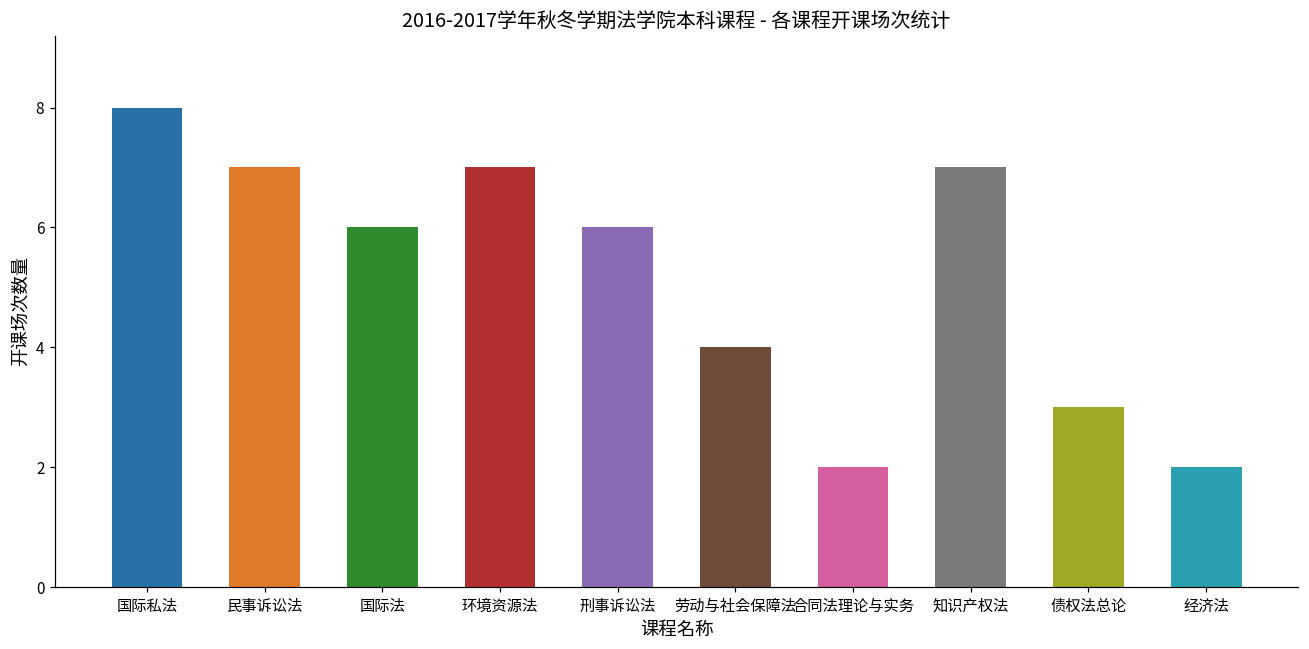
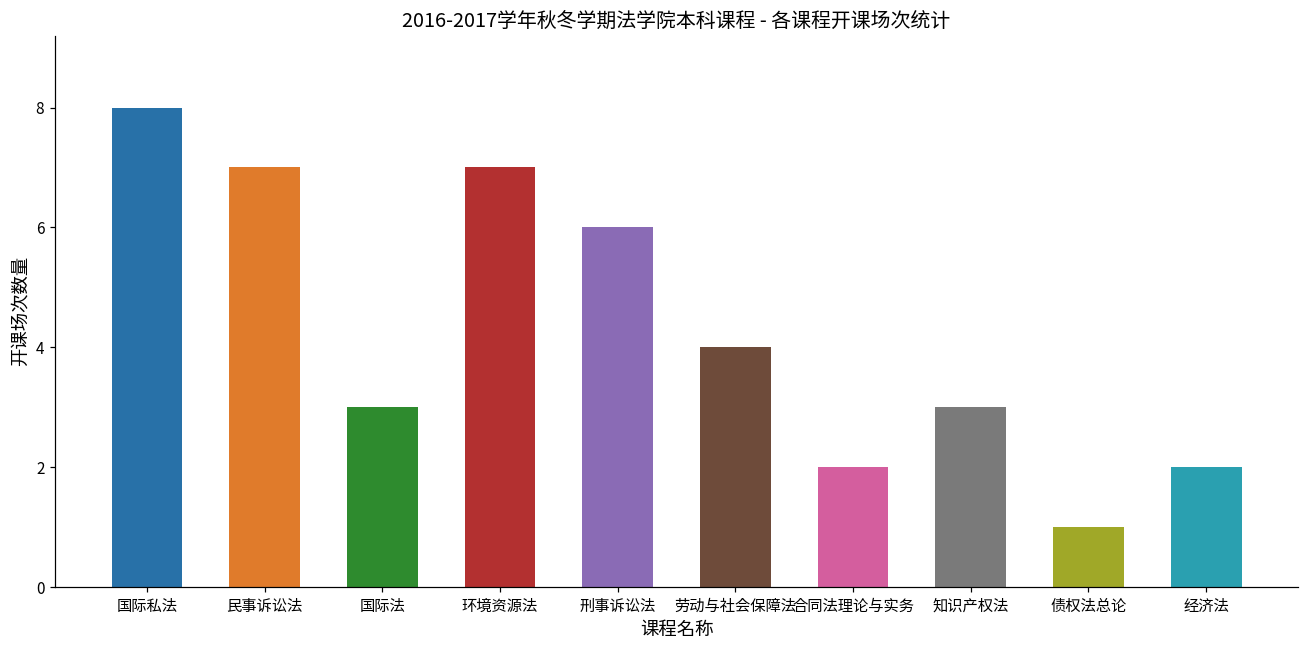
  {
    "国际私法": 8,
    "民事诉讼法": 7,
-   "国际法": 6,
+   "国际法": 3,
    "环境资源法": 7,
    "刑事诉讼法": 6,
    "劳动与社会保障法": 4,
    "合同法理论与实务": 2,
-   "知识产权法": 7,
-   "债权法总论": 3,
+   "知识产权法": 3,
+   "债权法总论": 1,
    "经济法": 2
  }
